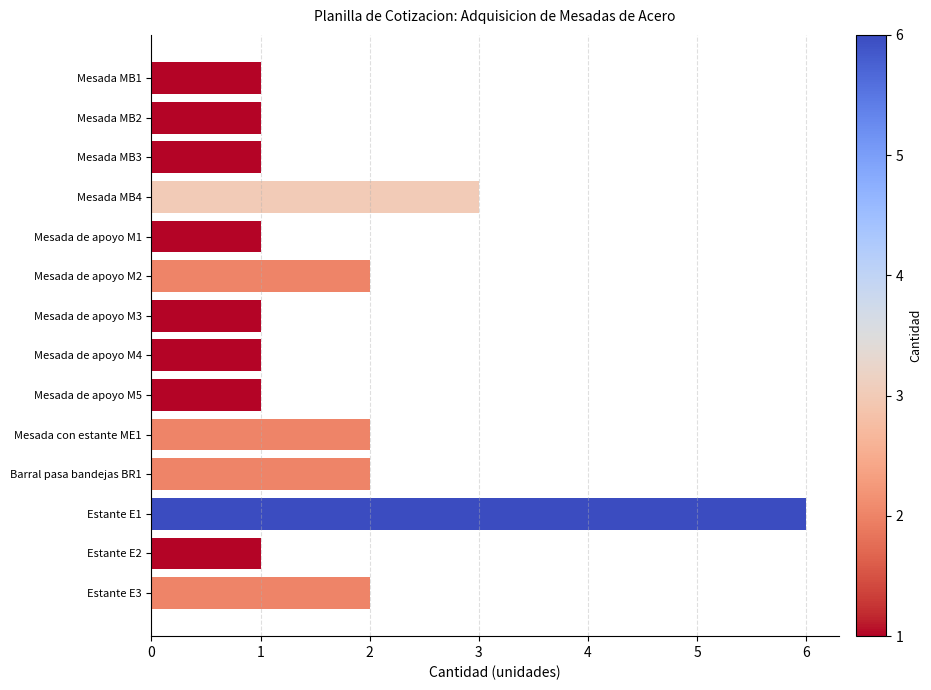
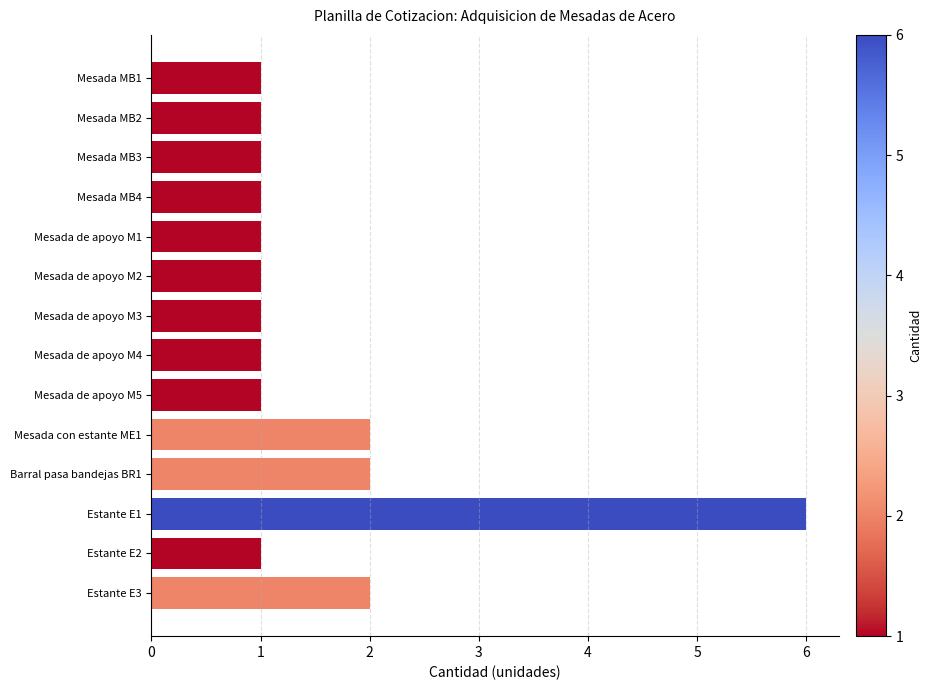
  {
    "Mesada MB1": 1,
    "Mesada MB2": 1,
    "Mesada MB3": 1,
-   "Mesada MB4": 3,
+   "Mesada MB4": 1,
    "Mesada de apoyo M1": 1,
-   "Mesada de apoyo M2": 2,
+   "Mesada de apoyo M2": 1,
    "Mesada de apoyo M3": 1,
    "Mesada de apoyo M4": 1,
    "Mesada de apoyo M5": 1,
    "Mesada con estante ME1": 2,
    "Barral pasa bandejas BR1": 2,
    "Estante E1": 6,
    "Estante E2": 1,
    "Estante E3": 2
  }
